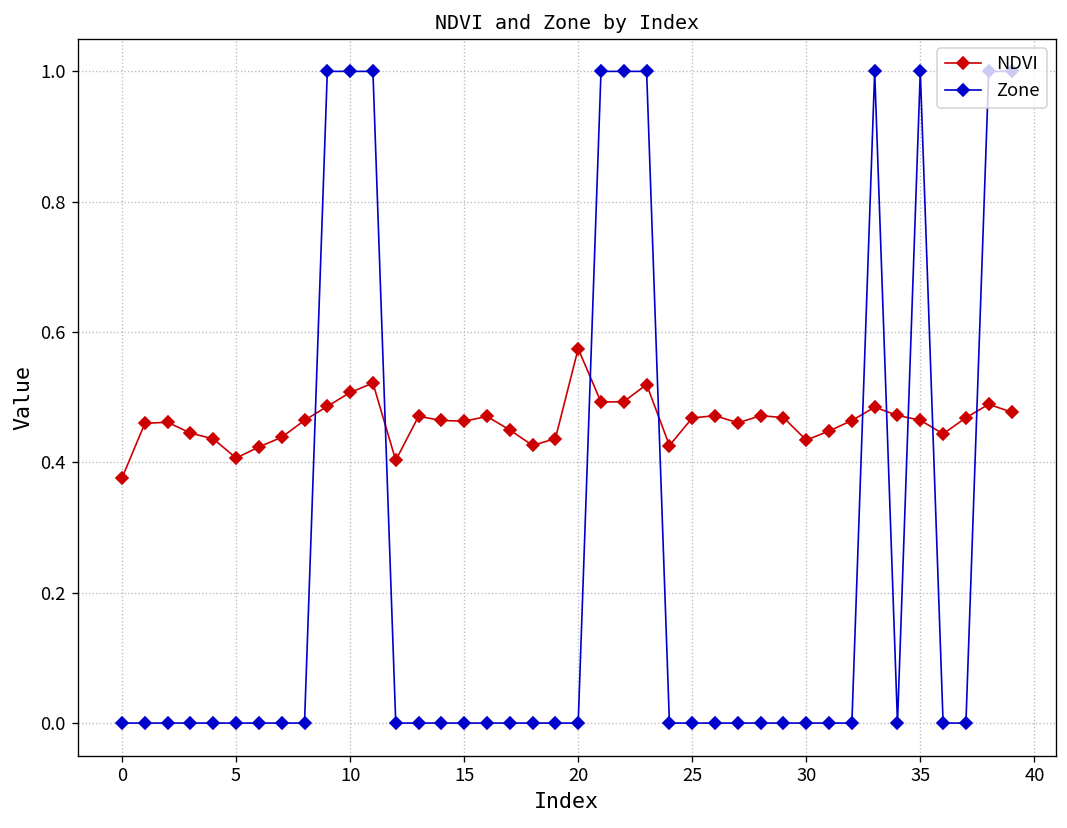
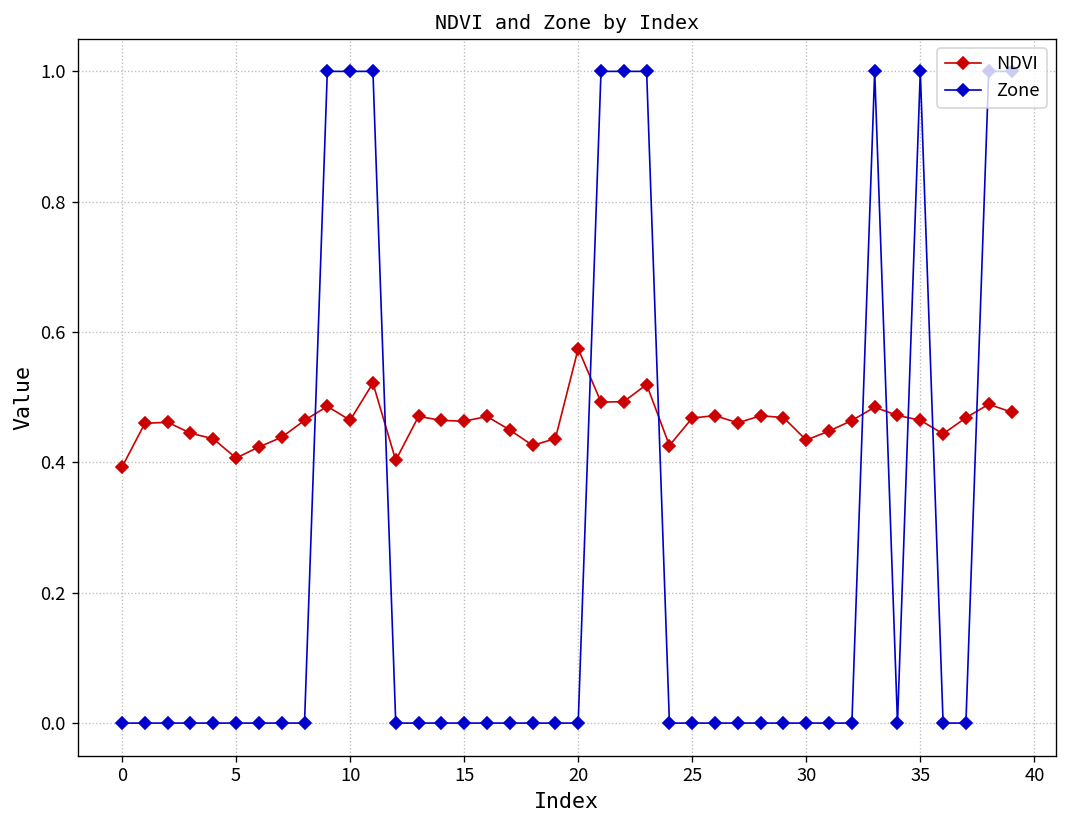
  {
    "NDVI": {
-     "0": 0.38,
+     "0": 0.39,
      "5": 0.41,
-     "10": 0.51,
+     "10": 0.46,
      "15": 0.46,
      "20": 0.57,
      "25": 0.47,
      "30": 0.43,
      "35": 0.46
    },
    "Zone": {
      "0": 0.00,
      "5": 0.00,
      "10": 1.00,
      "15": 0.00,
      "20": 0.00,
      "25": 0.00,
      "30": 0.00,
      "35": 1.00
    }
  }
